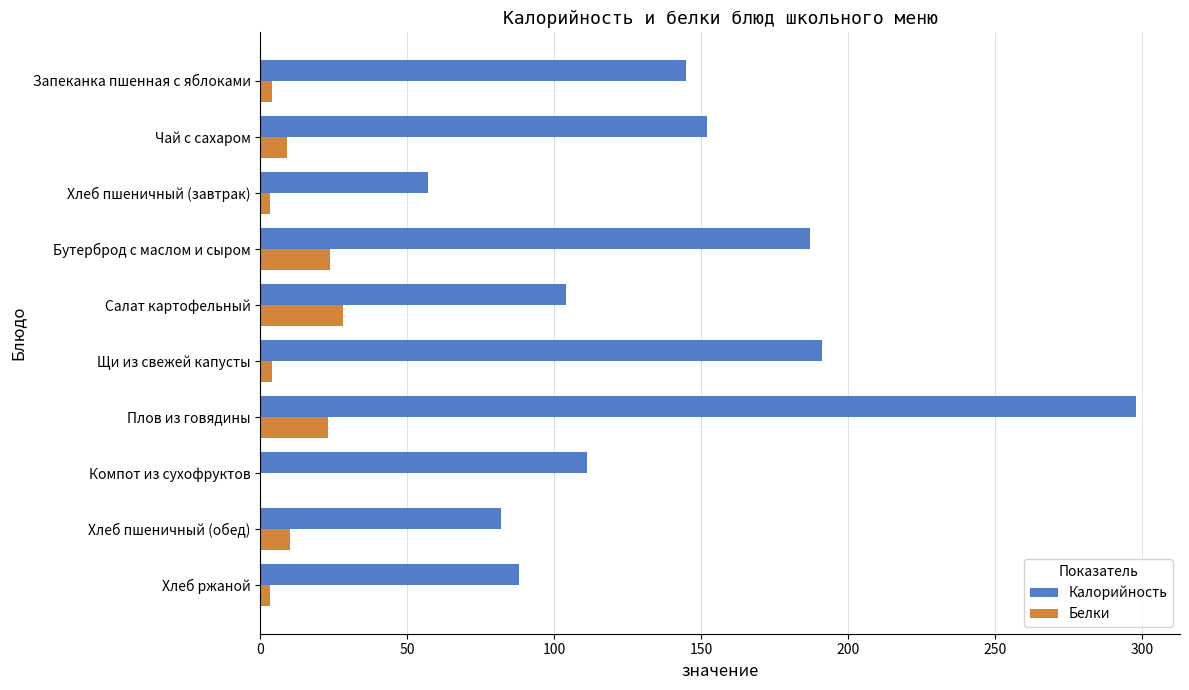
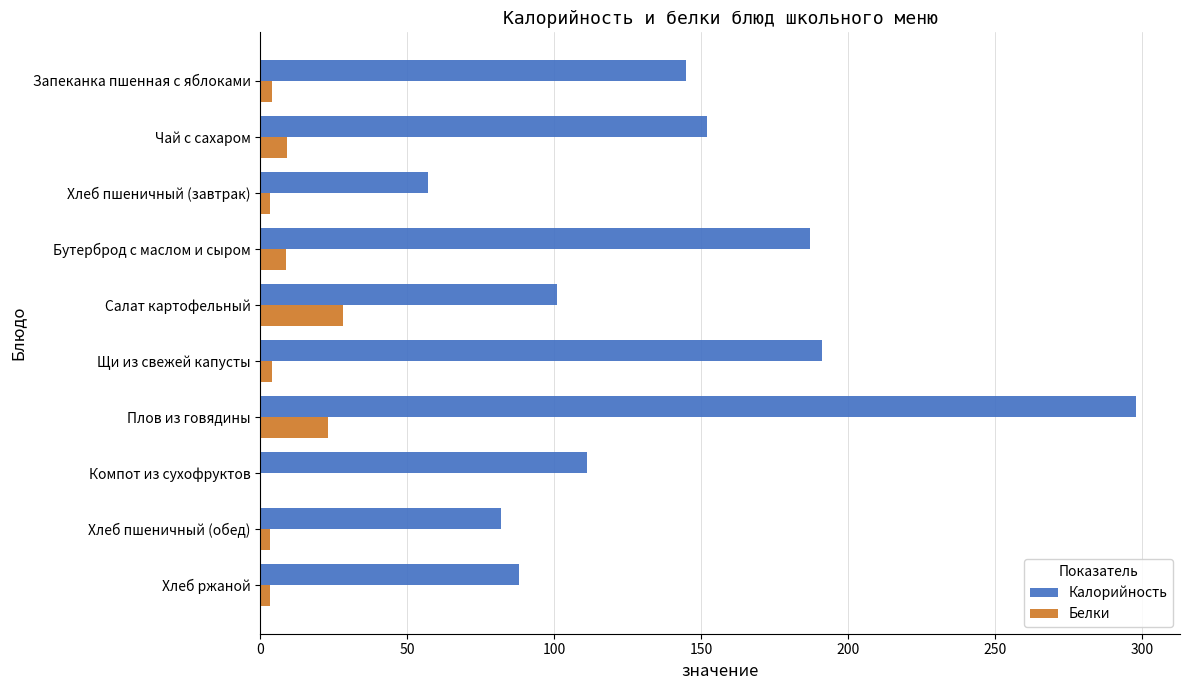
  {
    "Калорийность": {
      "Запеканка пшенная с яблоками": 145,
      "Чай с сахаром": 152,
      "Хлеб пшеничный (завтрак)": 57,
      "Бутерброд с маслом и сыром": 187,
-     "Салат картофельный": 104,
+     "Салат картофельный": 101,
      "Щи из свежей капусты": 191,
      "Плов из говядины": 298,
      "Компот из сухофруктов": 111,
      "Хлеб пшеничный (обед)": 82,
      "Хлеб ржаной": 88
    },
    "Белки": {
      "Запеканка пшенная с яблоками": 4,
      "Чай с сахаром": 9,
      "Хлеб пшеничный (завтрак)": 3,
-     "Бутерброд с маслом и сыром": 24,
+     "Бутерброд с маслом и сыром": 9,
      "Салат картофельный": 28,
      "Щи из свежей капусты": 4,
      "Плов из говядины": 23,
      "Компот из сухофруктов": 0,
-     "Хлеб пшеничный (обед)": 10,
+     "Хлеб пшеничный (обед)": 3,
      "Хлеб ржаной": 3
    }
  }
